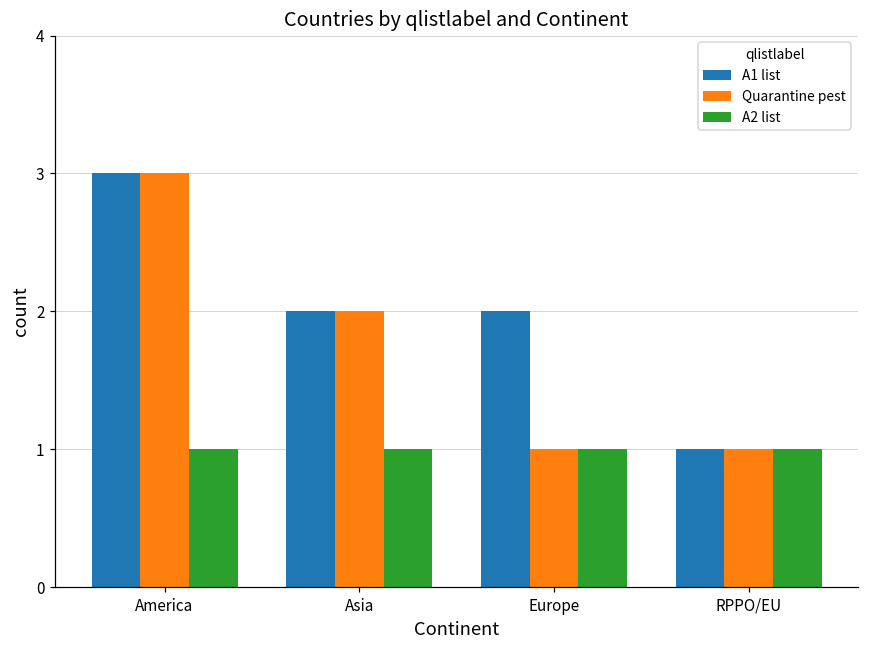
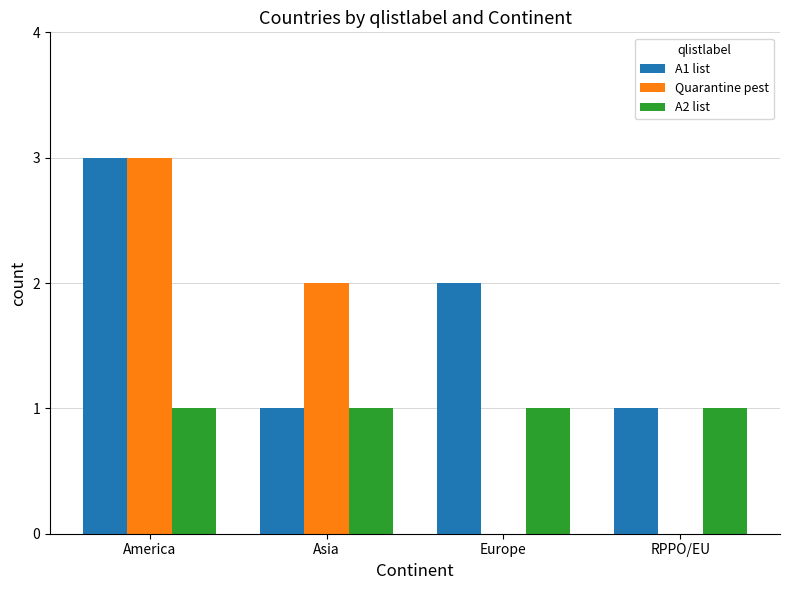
  {
    "A1 list": {
      "America": 3,
-     "Asia": 2,
+     "Asia": 1,
      "Europe": 2,
      "RPPO/EU": 1
    },
    "Quarantine pest": {
      "America": 3,
      "Asia": 2,
-     "Europe": 1,
-     "RPPO/EU": 1
+     "Europe": 0,
+     "RPPO/EU": 0
    },
    "A2 list": {
      "America": 1,
      "Asia": 1,
      "Europe": 1,
      "RPPO/EU": 1
    }
  }
